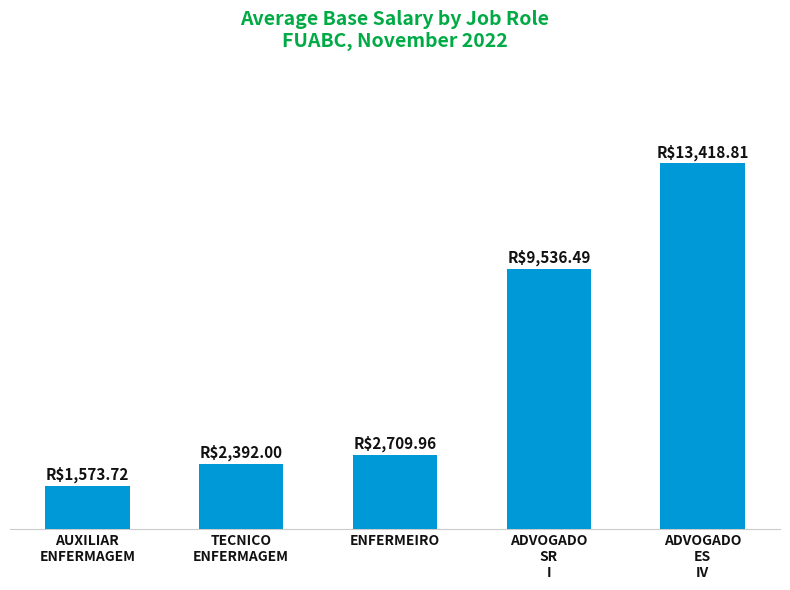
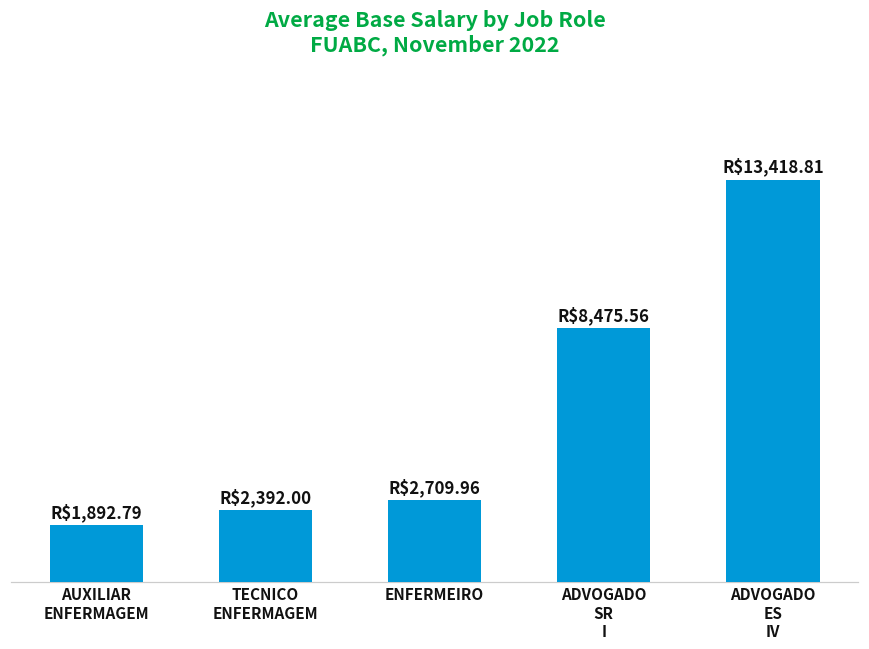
  {
-   "AUXILIAR ENFERMAGEM": "$1,573.72",
+   "AUXILIAR ENFERMAGEM": "$1,892.79",
    "TECNICO ENFERMAGEM": "$2,392.00",
    "ENFERMEIRO": "$2,709.96",
-   "ADVOGADO SR I": "$9,536.49",
+   "ADVOGADO SR I": "$8,475.56",
    "ADVOGADO ES IV": "$13,418.81"
  }
